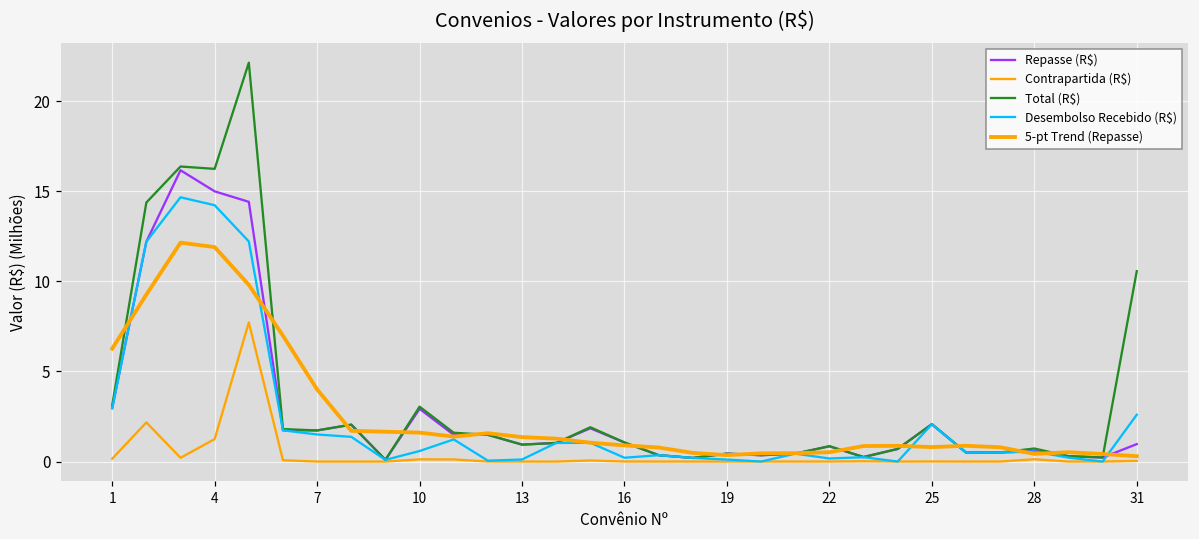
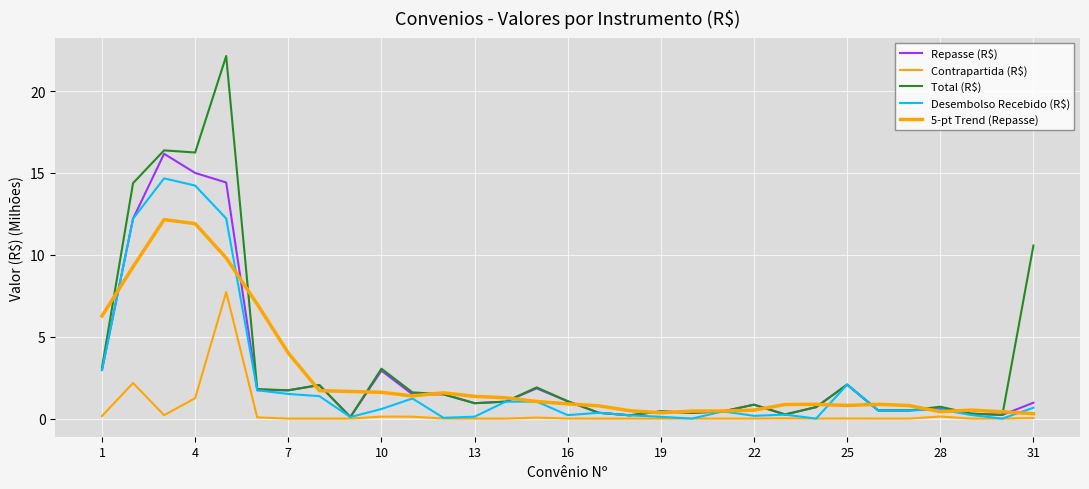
  {
    "Repasse (R$)": {
      "31": 1.0
    },
    "Total (R$)": {
      "31": 10.6
    },
    "Desembolso Recebido (R$)": {
-     "31": 2.6
+     "31": 0.7
    }
  }
